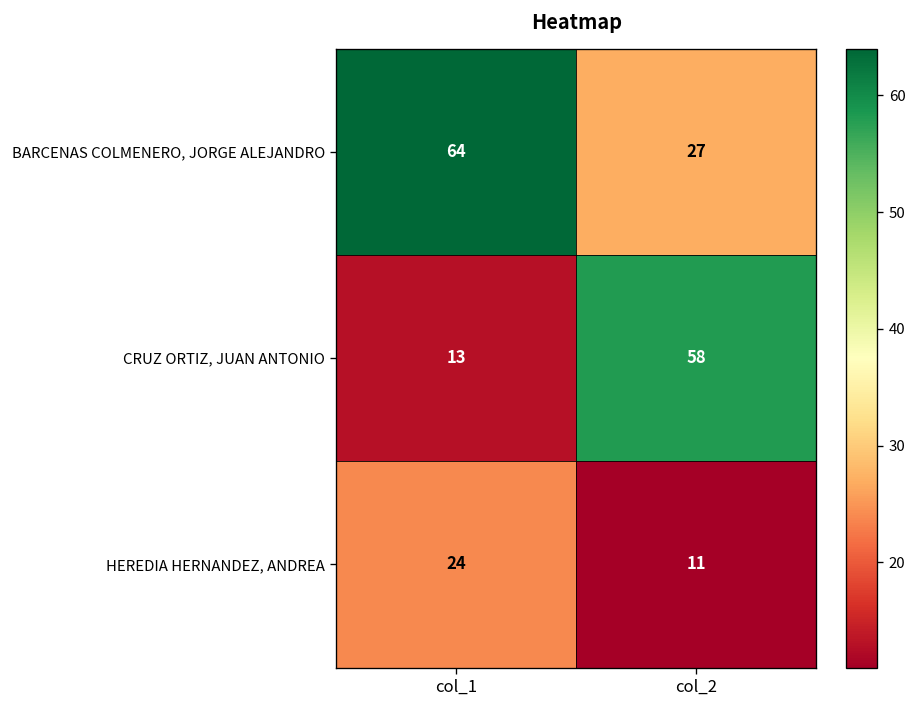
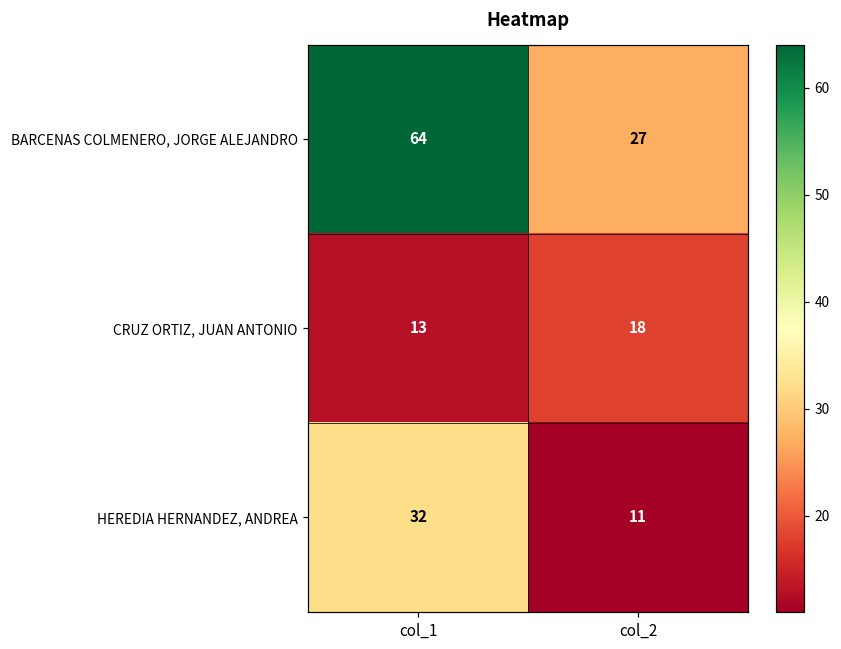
  {
    "BARCENAS COLMENERO, JORGE ALEJANDRO": {
      "col_1": 64,
      "col_2": 27
    },
    "CRUZ ORTIZ, JUAN ANTONIO": {
      "col_1": 13,
-     "col_2": 58
+     "col_2": 18
    },
    "HEREDIA HERNANDEZ, ANDREA": {
-     "col_1": 24,
+     "col_1": 32,
      "col_2": 11
    }
  }
